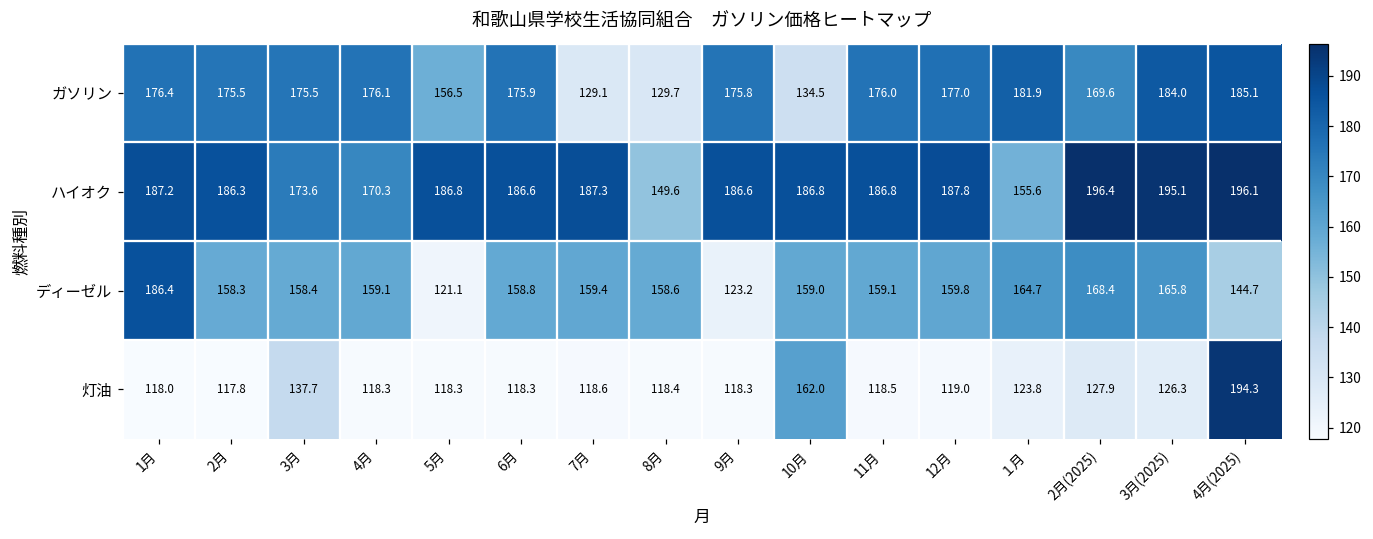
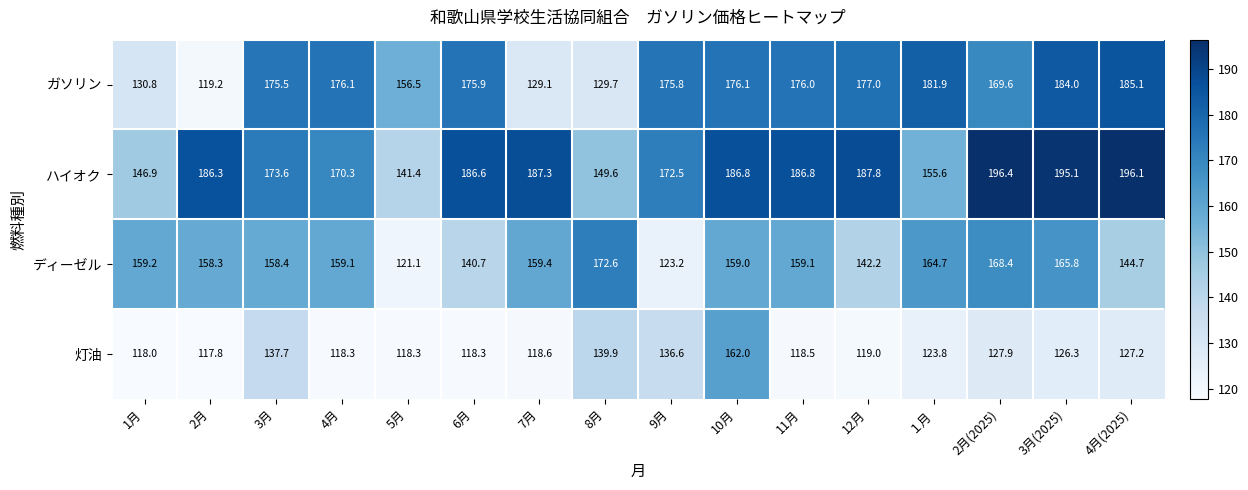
  {
    "ガソリン": {
-     "1月": 176.4,
-     "2月": 175.5,
+     "1月": 130.8,
+     "2月": 119.2,
      "3月": 175.5,
      "4月": 176.1,
      "5月": 156.5,
      "6月": 175.9,
      "7月": 129.1,
      "8月": 129.7,
      "9月": 175.8,
-     "10月": 134.5,
+     "10月": 176.1,
      "11月": 176.0,
      "12月": 177.0,
      "１月": 181.9,
      "2月(2025)": 169.6,
      "3月(2025)": 184.0,
      "4月(2025)": 185.1
    },
    "ハイオク": {
-     "1月": 187.2,
+     "1月": 146.9,
      "2月": 186.3,
      "3月": 173.6,
      "4月": 170.3,
-     "5月": 186.8,
+     "5月": 141.4,
      "6月": 186.6,
      "7月": 187.3,
      "8月": 149.6,
-     "9月": 186.6,
+     "9月": 172.5,
      "10月": 186.8,
      "11月": 186.8,
      "12月": 187.8,
      "１月": 155.6,
      "2月(2025)": 196.4,
      "3月(2025)": 195.1,
      "4月(2025)": 196.1
    },
    "ディーゼル": {
-     "1月": 186.4,
+     "1月": 159.2,
      "2月": 158.3,
      "3月": 158.4,
      "4月": 159.1,
      "5月": 121.1,
-     "6月": 158.8,
+     "6月": 140.7,
      "7月": 159.4,
-     "8月": 158.6,
+     "8月": 172.6,
      "9月": 123.2,
      "10月": 159.0,
      "11月": 159.1,
-     "12月": 159.8,
+     "12月": 142.2,
      "１月": 164.7,
      "2月(2025)": 168.4,
      "3月(2025)": 165.8,
      "4月(2025)": 144.7
    },
    "灯油": {
      "1月": 118.0,
      "2月": 117.8,
      "3月": 137.7,
      "4月": 118.3,
      "5月": 118.3,
      "6月": 118.3,
      "7月": 118.6,
-     "8月": 118.4,
-     "9月": 118.3,
+     "8月": 139.9,
+     "9月": 136.6,
      "10月": 162.0,
      "11月": 118.5,
      "12月": 119.0,
      "１月": 123.8,
      "2月(2025)": 127.9,
      "3月(2025)": 126.3,
-     "4月(2025)": 194.3
+     "4月(2025)": 127.2
    }
  }
